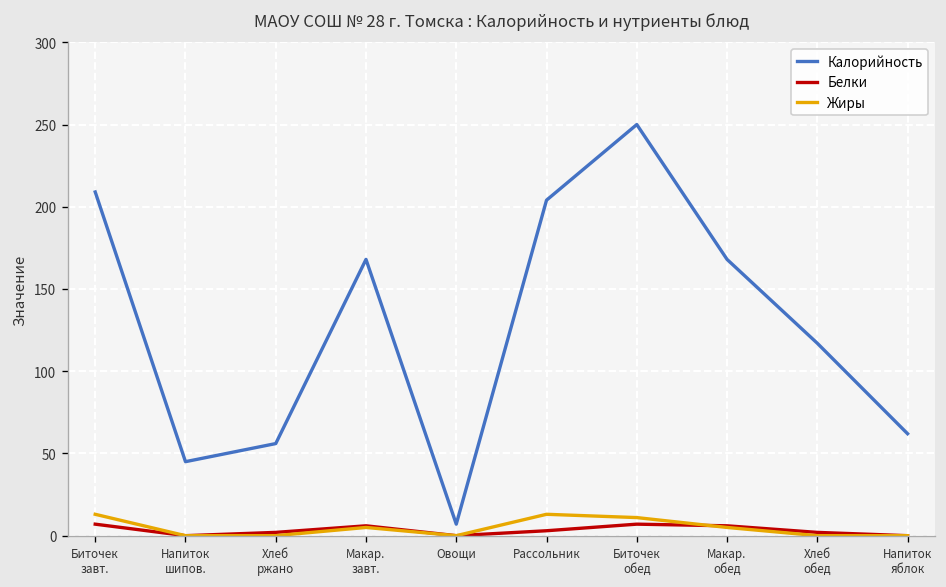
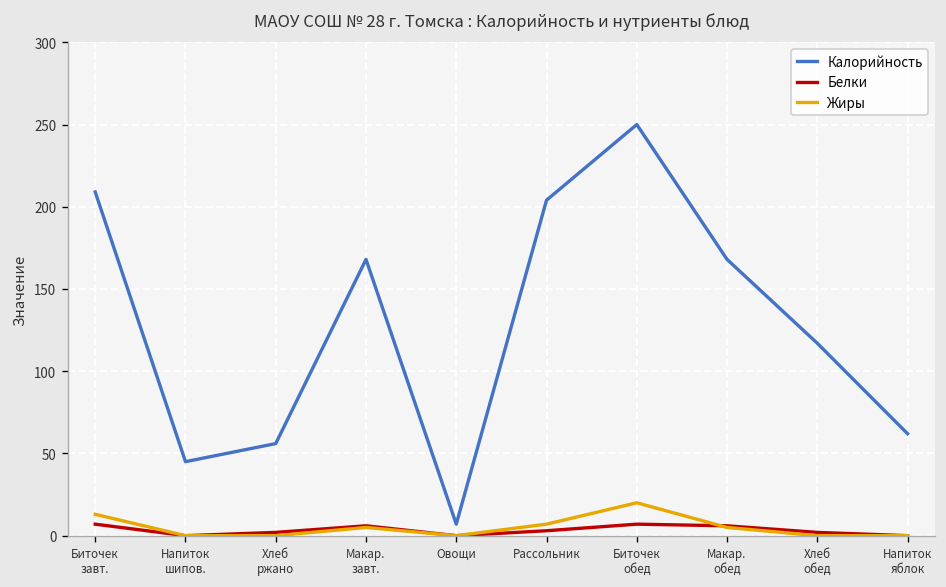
  {
    "Калорийность": {
      "Биточек завт.": 209,
      "Напиток шипов.": 45,
      "Хлеб ржано": 56,
      "Макар. завт.": 168,
      "Овощи": 7,
      "Рассольник": 204,
      "Биточек обед": 250,
      "Макар. обед": 168,
      "Хлеб обед": 117,
      "Напиток яблок": 62
    },
    "Белки": {
      "Биточек завт.": 7,
      "Хлеб ржано": 2,
      "Рассольник": 3,
      "Биточек обед": 7,
      "Хлеб обед": 2
    },
    "Жиры": {
      "Биточек завт.": 13,
      "Хлеб ржано": 0,
-     "Рассольник": 13,
-     "Биточек обед": 11,
+     "Рассольник": 7,
+     "Биточек обед": 20,
      "Хлеб обед": 0
    }
  }
